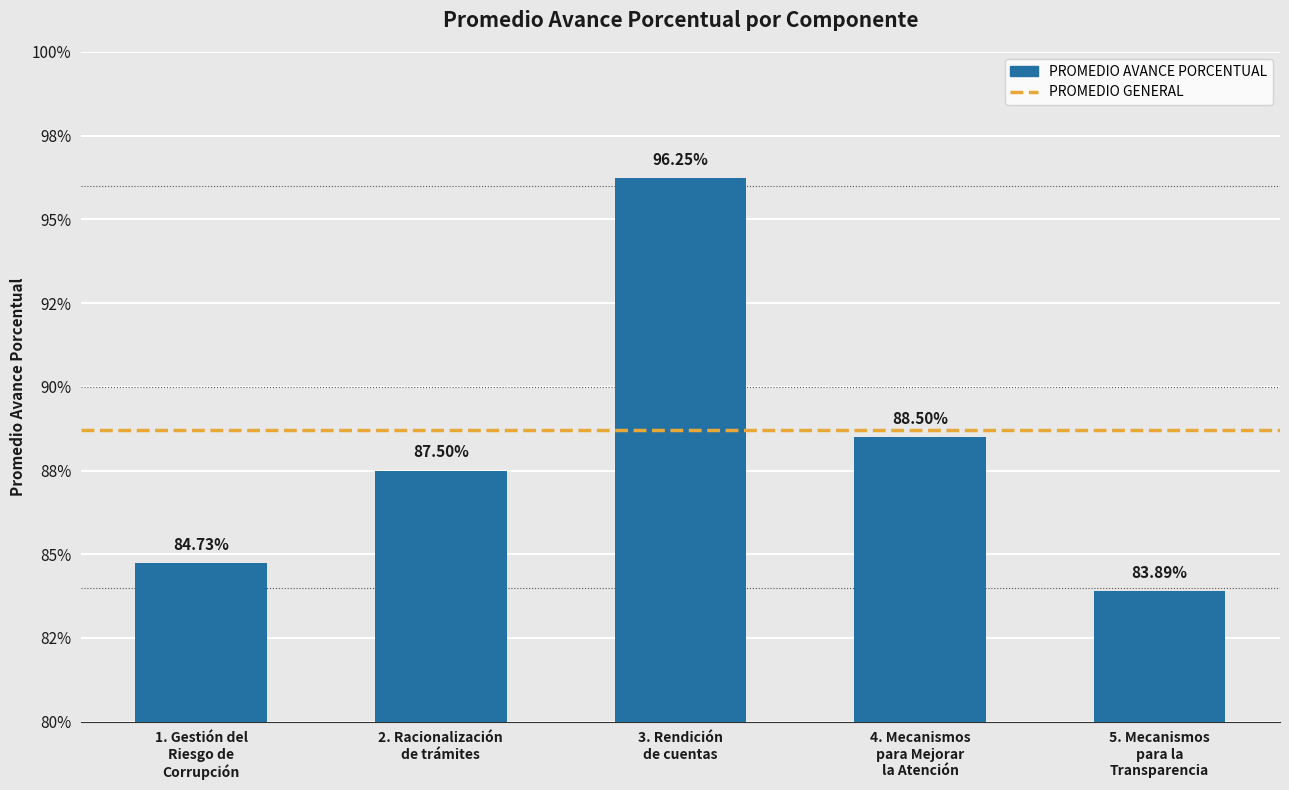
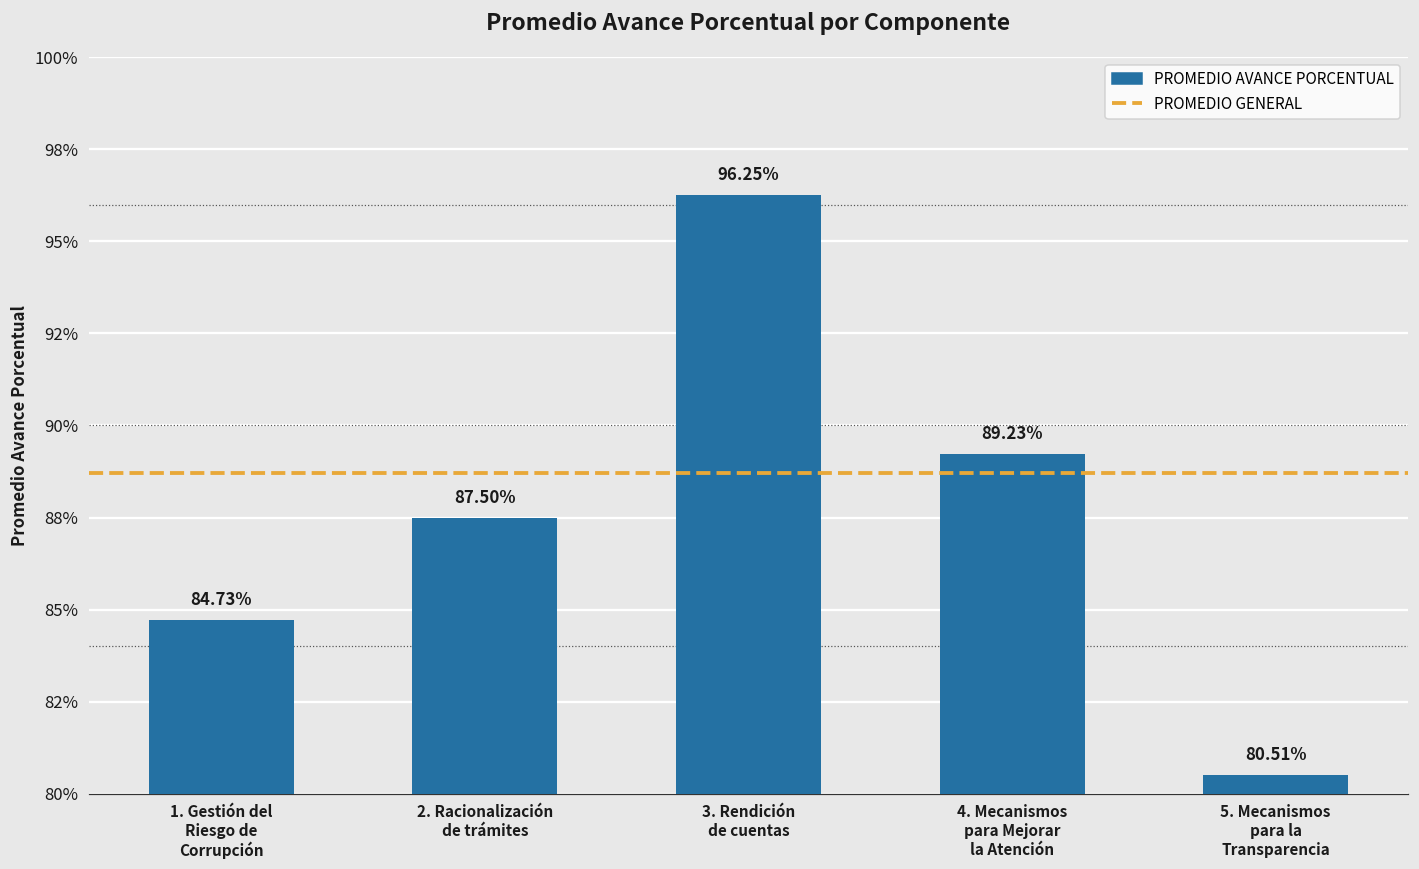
  {
    "1. Gestión del Riesgo de Corrupción": "84.73%",
    "2. Racionalización de trámites": "87.50%",
    "3. Rendición de cuentas": "96.25%",
-   "4. Mecanismos para Mejorar la Atención": "88.50%",
-   "5. Mecanismos para la Transparencia": "83.89%"
+   "4. Mecanismos para Mejorar la Atención": "89.23%",
+   "5. Mecanismos para la Transparencia": "80.51%"
  }
